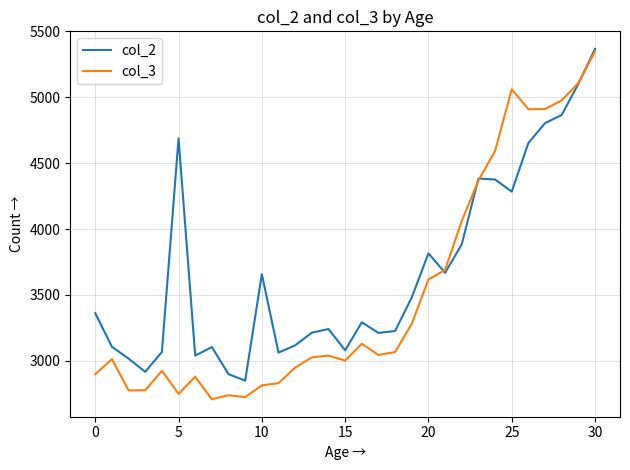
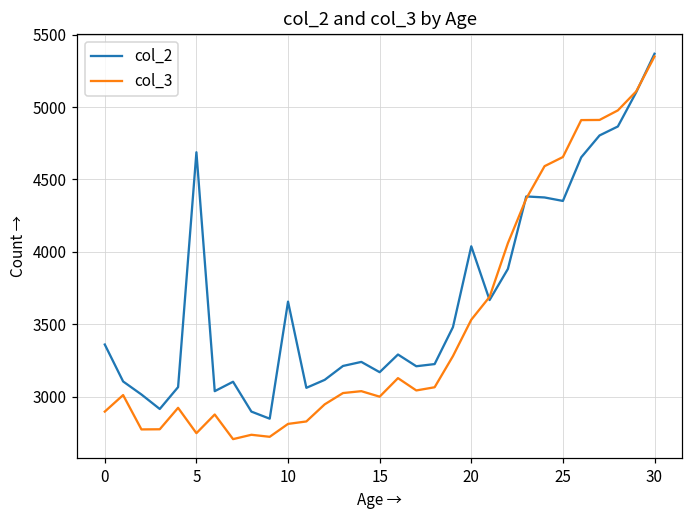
  {
    "col_2": {
      "0": 3360,
      "5": 4690,
      "10": 3660,
-     "15": 3080,
-     "20": 3820,
-     "25": 4280
+     "15": 3170,
+     "20": 4040,
+     "25": 4350
    },
    "col_3": {
      "0": 2900,
      "5": 2750,
      "10": 2810,
      "15": 3000,
-     "20": 3620,
-     "25": 5060
+     "20": 3530,
+     "25": 4660
    }
  }
